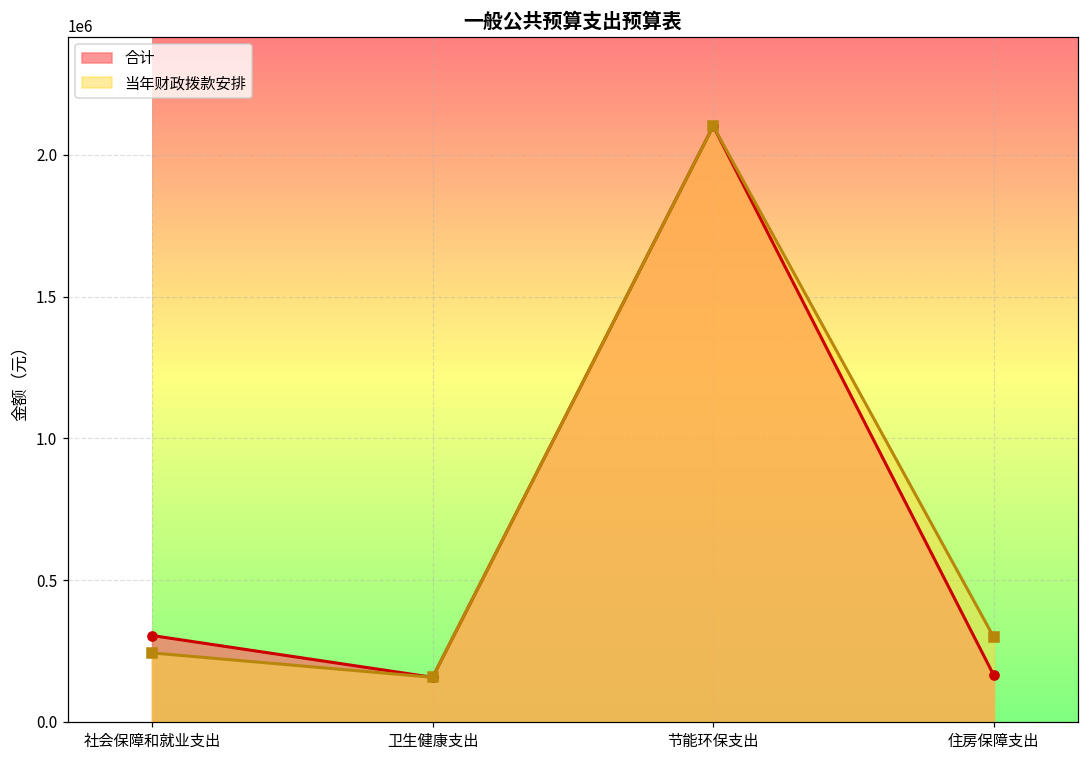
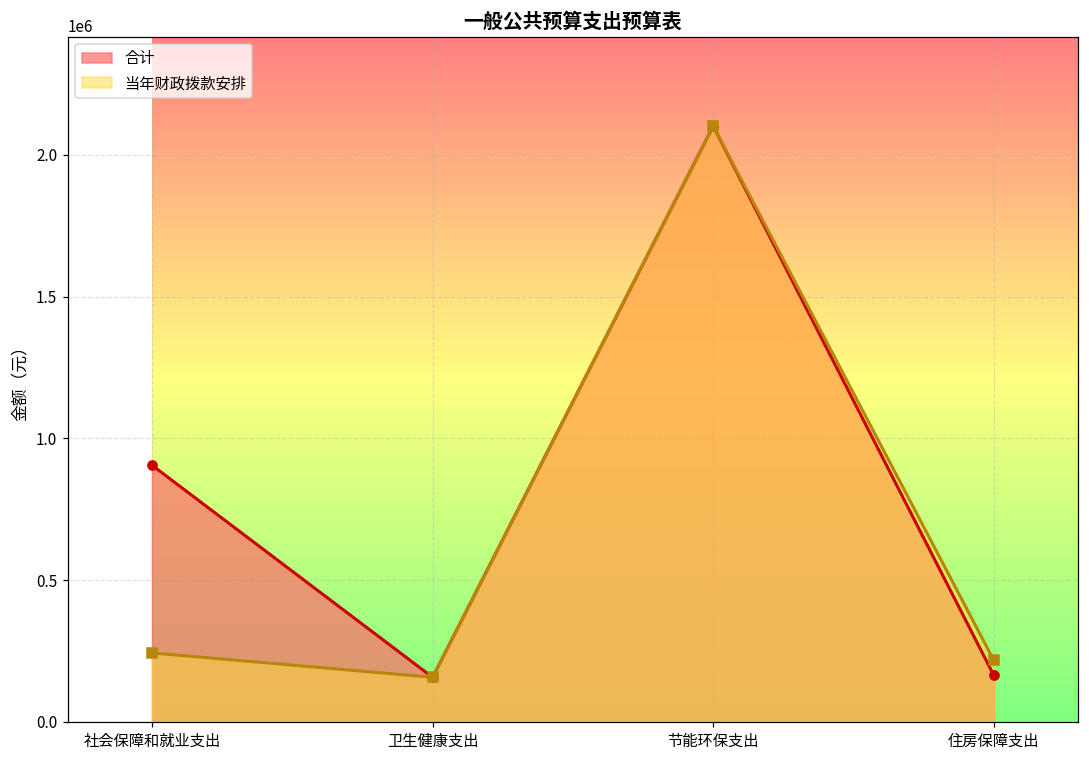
  {
    "合计": {
-     "社会保障和就业支出": 300000,
+     "社会保障和就业支出": 910000,
      "住房保障支出": 160000
    },
    "当年财政拨款安排": {
      "社会保障和就业支出": 240000,
-     "住房保障支出": 300000
+     "住房保障支出": 220000
    }
  }
